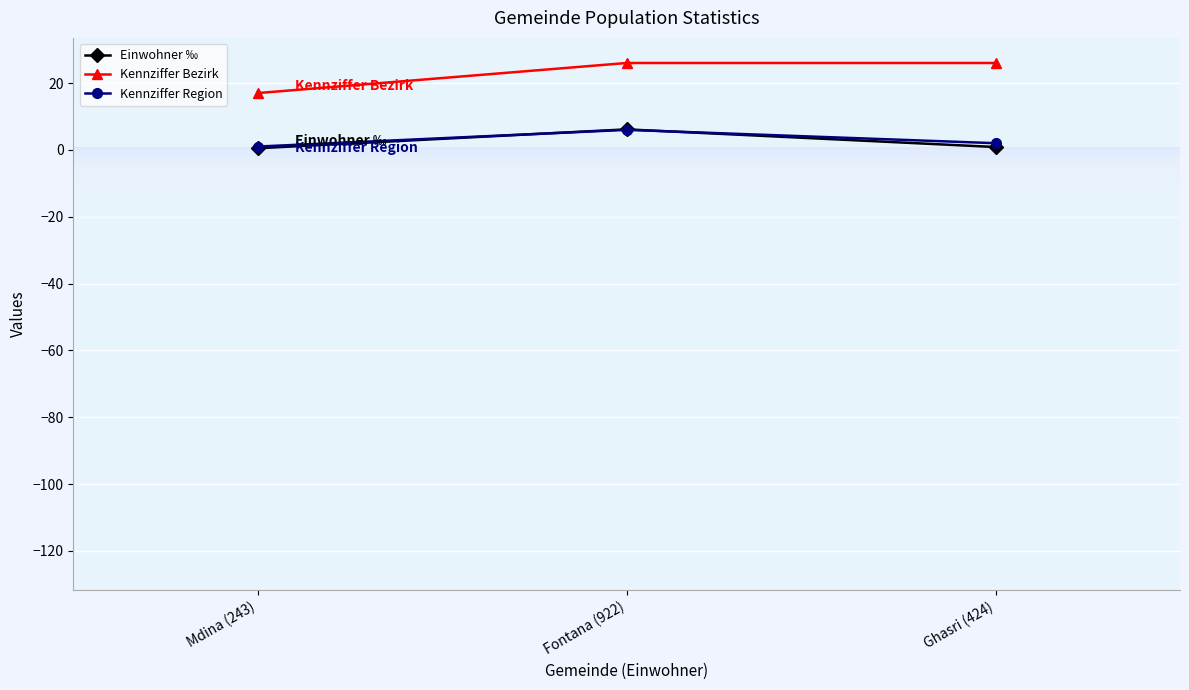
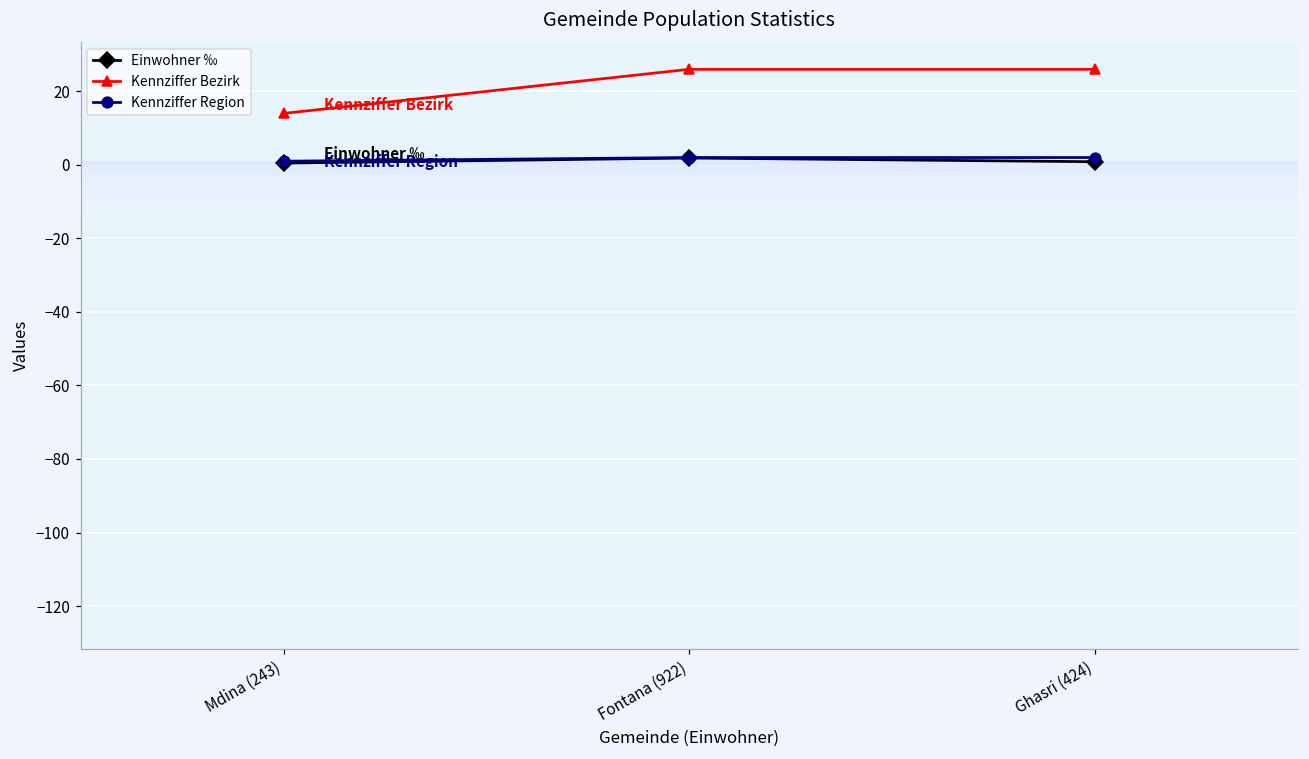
  {
    "Einwohner ‰": {
-     "Fontana (922)": 6,
+     "Fontana (922)": 2,
      "Ghasri (424)": 1
    },
    "Kennziffer Bezirk": {
-     "Mdina (243)": 17,
+     "Mdina (243)": 14,
      "Fontana (922)": 26,
      "Ghasri (424)": 26
    },
    "Kennziffer Region": {
-     "Fontana (922)": 6,
+     "Fontana (922)": 2,
      "Ghasri (424)": 2
    }
  }
